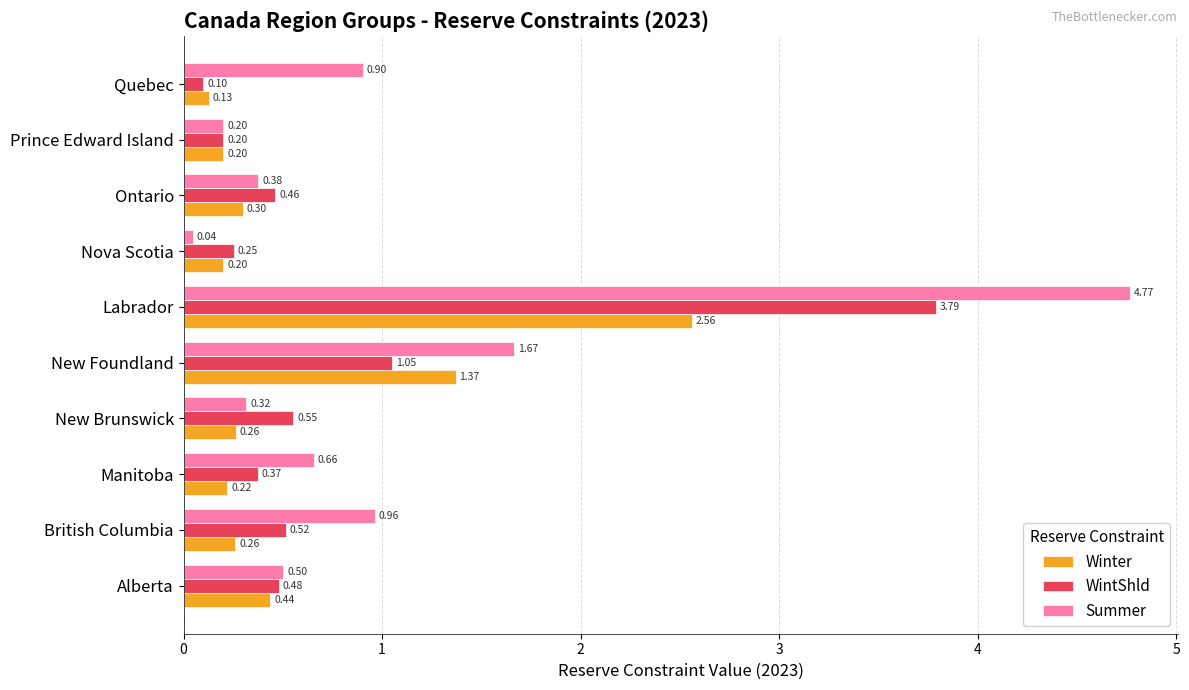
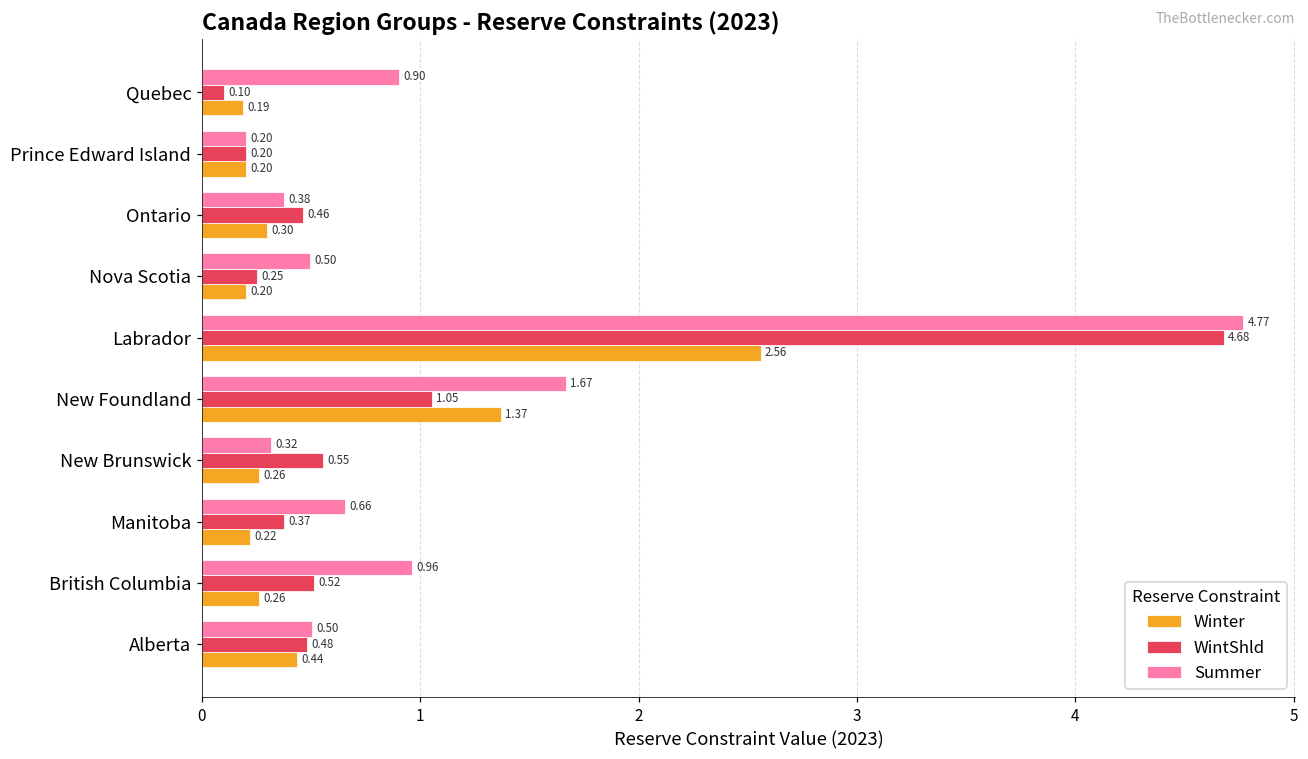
  {
    "Winter": {
-     "Quebec": 0.13,
+     "Quebec": 0.19,
      "Prince Edward Island": 0.20,
      "Ontario": 0.30,
      "Nova Scotia": 0.20,
      "Labrador": 2.56,
      "New Foundland": 1.37,
      "New Brunswick": 0.26,
      "Manitoba": 0.22,
      "British Columbia": 0.26,
      "Alberta": 0.44
    },
    "WintShld": {
      "Quebec": 0.10,
      "Prince Edward Island": 0.20,
      "Ontario": 0.46,
      "Nova Scotia": 0.25,
-     "Labrador": 3.79,
+     "Labrador": 4.68,
      "New Foundland": 1.05,
      "New Brunswick": 0.55,
      "Manitoba": 0.37,
      "British Columbia": 0.52,
      "Alberta": 0.48
    },
    "Summer": {
      "Quebec": 0.90,
      "Prince Edward Island": 0.20,
      "Ontario": 0.38,
-     "Nova Scotia": 0.04,
+     "Nova Scotia": 0.50,
      "Labrador": 4.77,
      "New Foundland": 1.67,
      "New Brunswick": 0.32,
      "Manitoba": 0.66,
      "British Columbia": 0.96,
      "Alberta": 0.50
    }
  }
